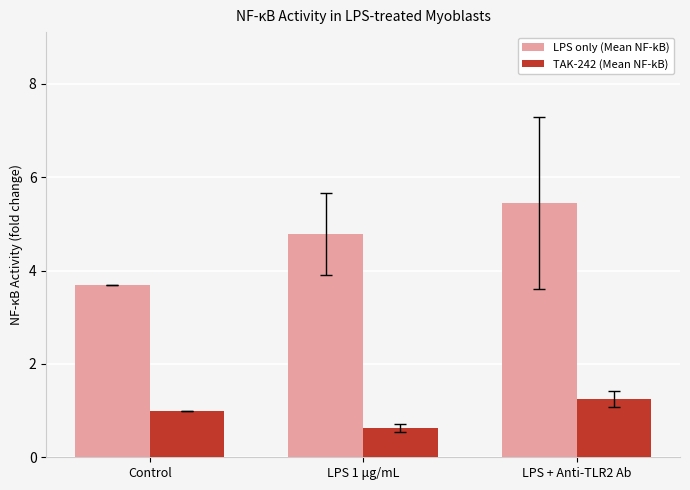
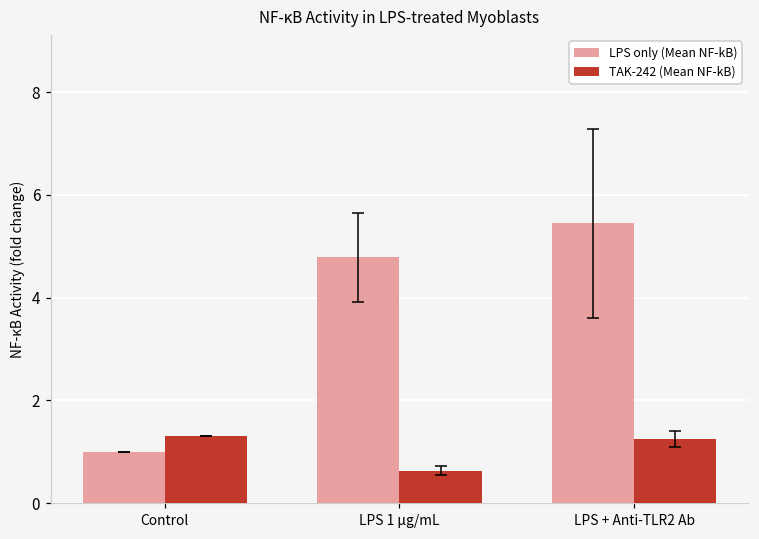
  {
    "LPS only (Mean NF-kB)": {
-     "Control": 3.7,
+     "Control": 1.0,
      "LPS 1 μg/mL": 4.8,
      "LPS + Anti-TLR2 Ab": 5.4
    },
    "TAK-242 (Mean NF-kB)": {
-     "Control": 1.0,
+     "Control": 1.3,
      "LPS 1 μg/mL": 0.6,
      "LPS + Anti-TLR2 Ab": 1.2
    }
  }
